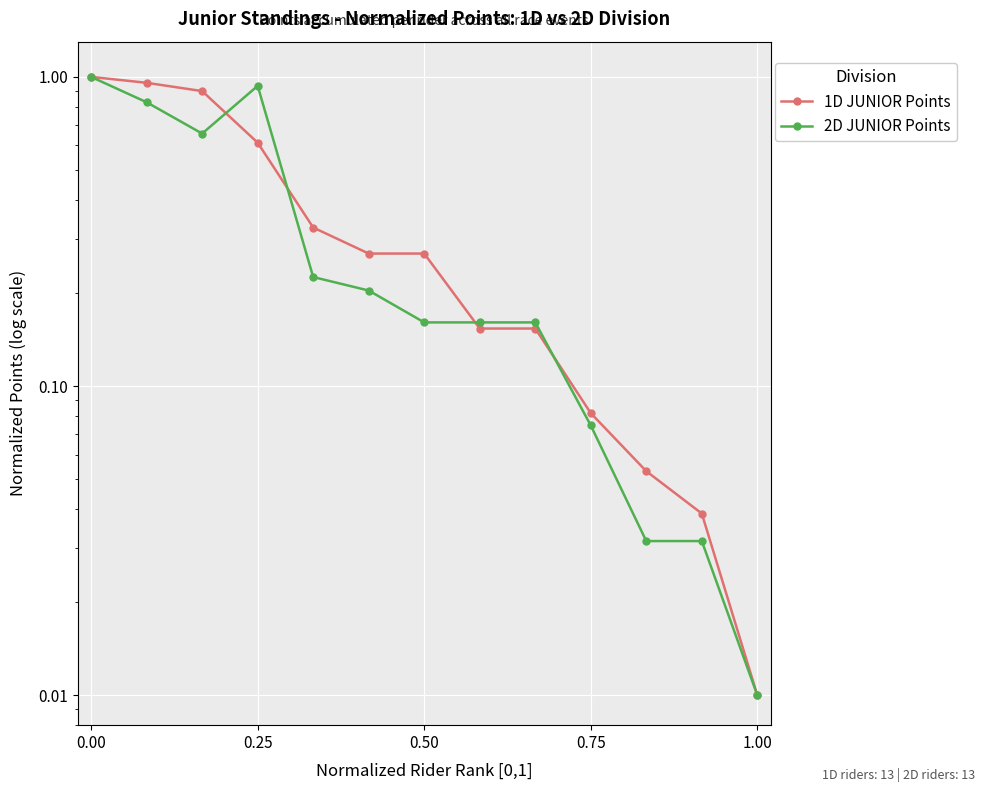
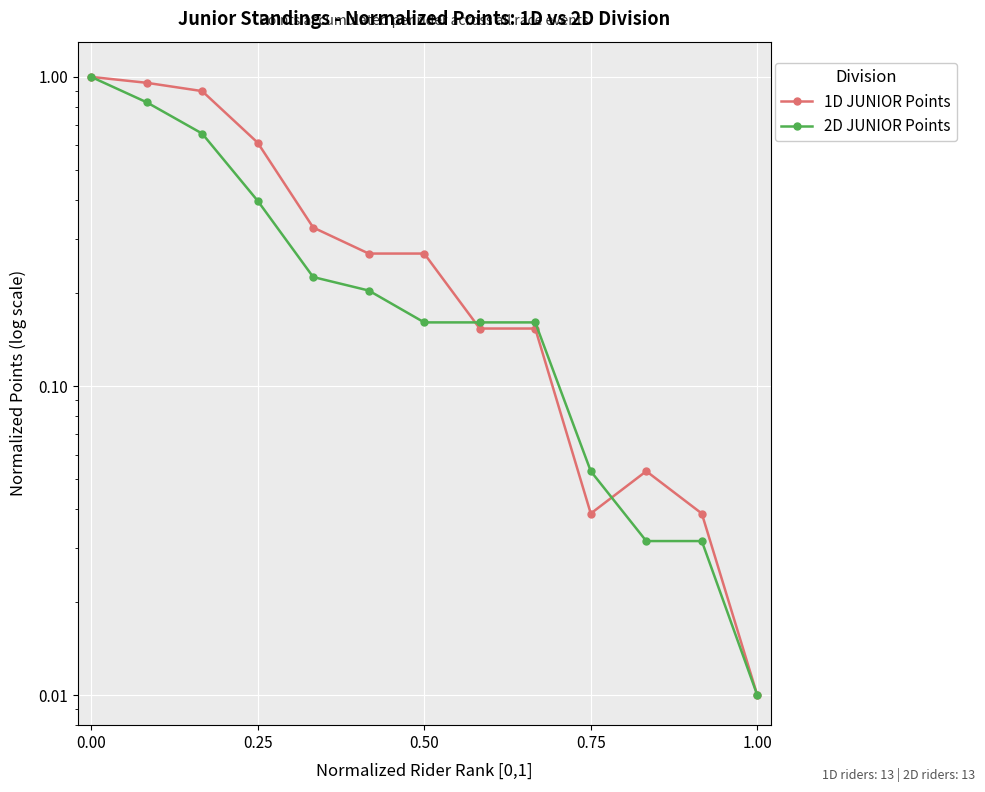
  {
    "1D JUNIOR Points": {
      "0.25": 0.61,
      "0.50": 0.27,
-     "0.75": 0.082
+     "0.75": 0.039
    },
    "2D JUNIOR Points": {
-     "0.25": 0.94,
+     "0.25": 0.40,
      "0.50": 0.16,
-     "0.75": 0.075
+     "0.75": 0.053
    }
  }
